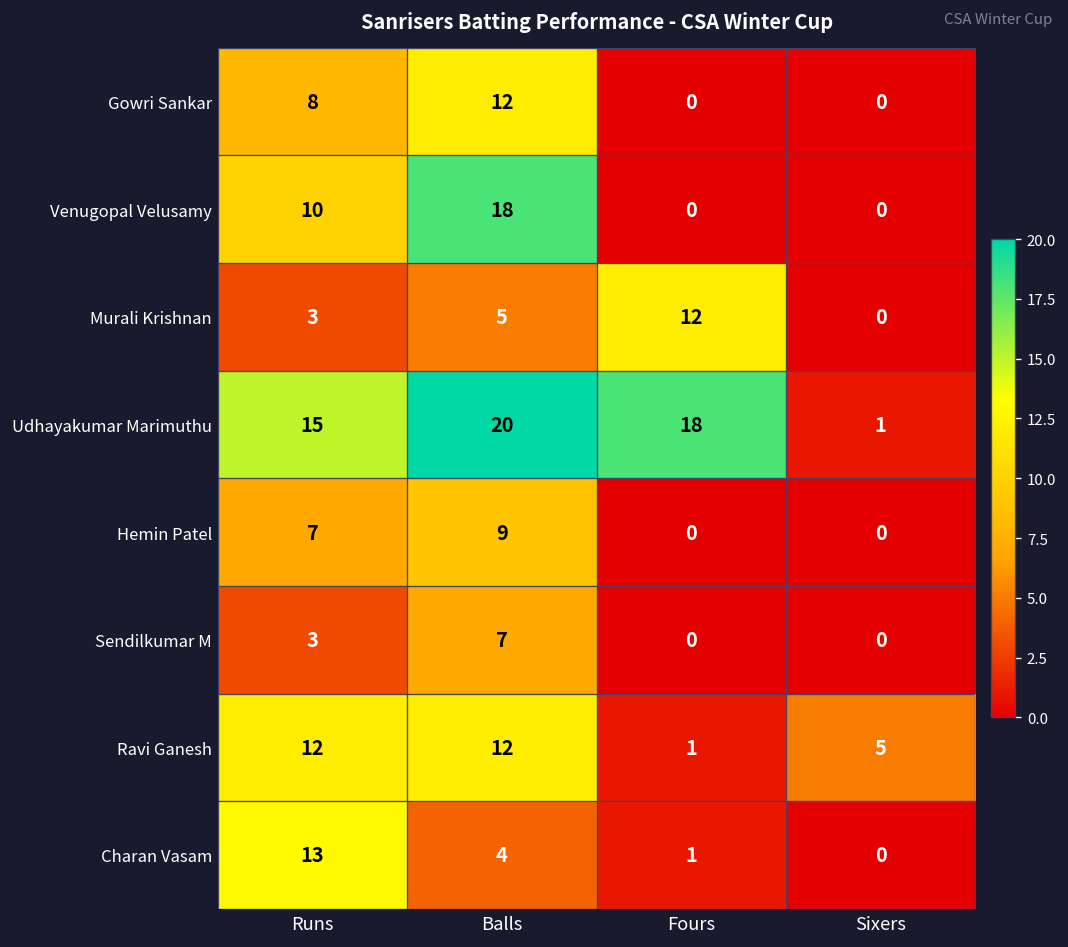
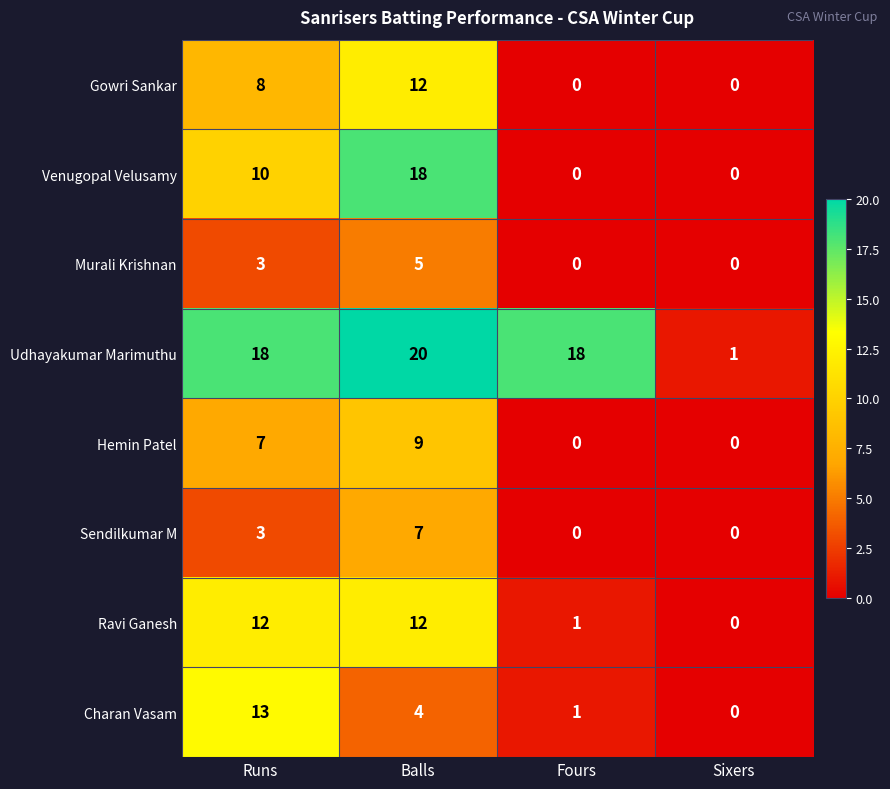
  {
    "Gowri Sankar": {
      "Runs": 8,
      "Balls": 12,
      "Fours": 0,
      "Sixers": 0
    },
    "Venugopal Velusamy": {
      "Runs": 10,
      "Balls": 18,
      "Fours": 0,
      "Sixers": 0
    },
    "Murali Krishnan": {
      "Runs": 3,
      "Balls": 5,
-     "Fours": 12,
+     "Fours": 0,
      "Sixers": 0
    },
    "Udhayakumar Marimuthu": {
-     "Runs": 15,
+     "Runs": 18,
      "Balls": 20,
      "Fours": 18,
      "Sixers": 1
    },
    "Hemin Patel": {
      "Runs": 7,
      "Balls": 9,
      "Fours": 0,
      "Sixers": 0
    },
    "Sendilkumar M": {
      "Runs": 3,
      "Balls": 7,
      "Fours": 0,
      "Sixers": 0
    },
    "Ravi Ganesh": {
      "Runs": 12,
      "Balls": 12,
      "Fours": 1,
-     "Sixers": 5
+     "Sixers": 0
    },
    "Charan Vasam": {
      "Runs": 13,
      "Balls": 4,
      "Fours": 1,
      "Sixers": 0
    }
  }
